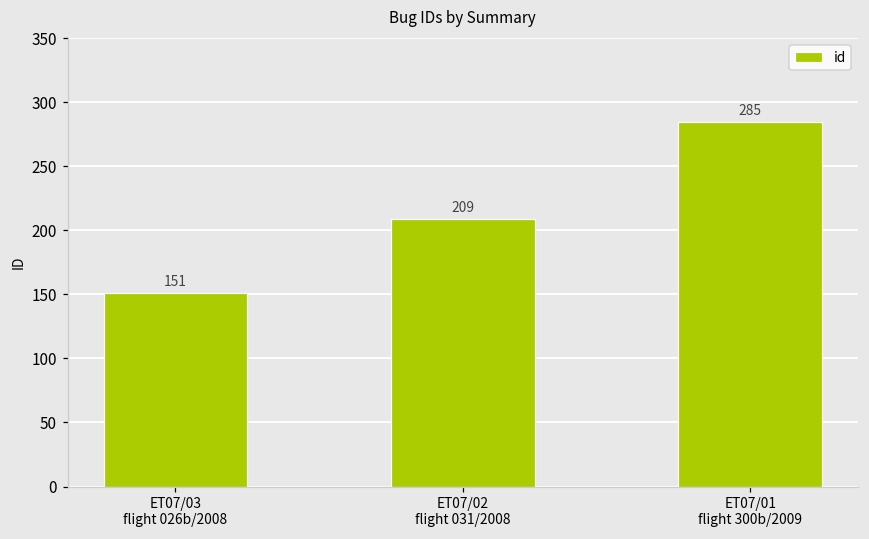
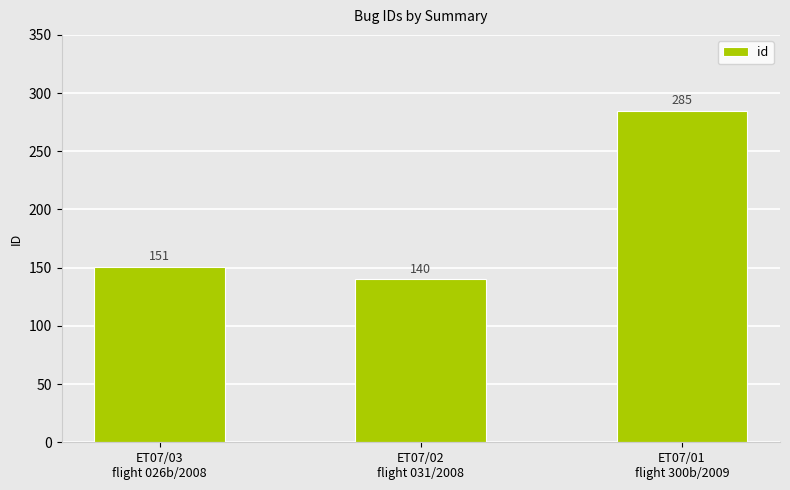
  {
    "ET07/03 flight 026b/2008": 151,
-   "ET07/02 flight 031/2008": 209,
+   "ET07/02 flight 031/2008": 140,
    "ET07/01 flight 300b/2009": 285
  }
